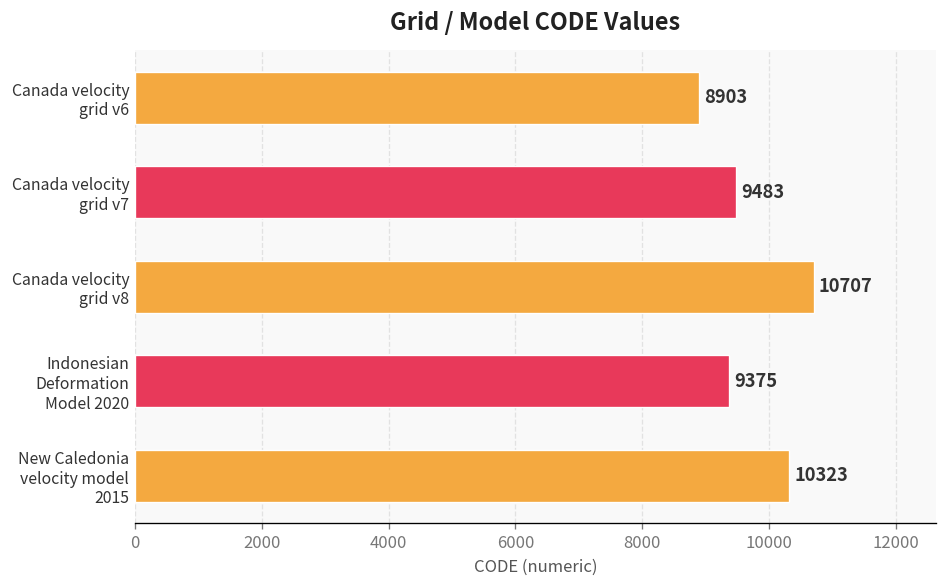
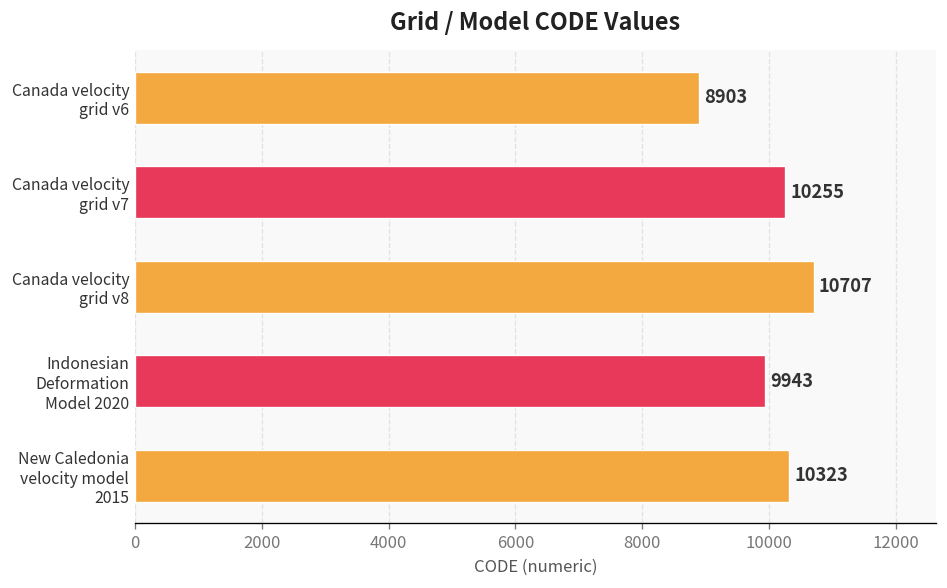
  {
    "Canada velocity grid v6": 8903,
-   "Canada velocity grid v7": 9483,
+   "Canada velocity grid v7": 10255,
    "Canada velocity grid v8": 10707,
-   "Indonesian Deformation Model 2020": 9375,
+   "Indonesian Deformation Model 2020": 9943,
    "New Caledonia velocity model 2015": 10323
  }
